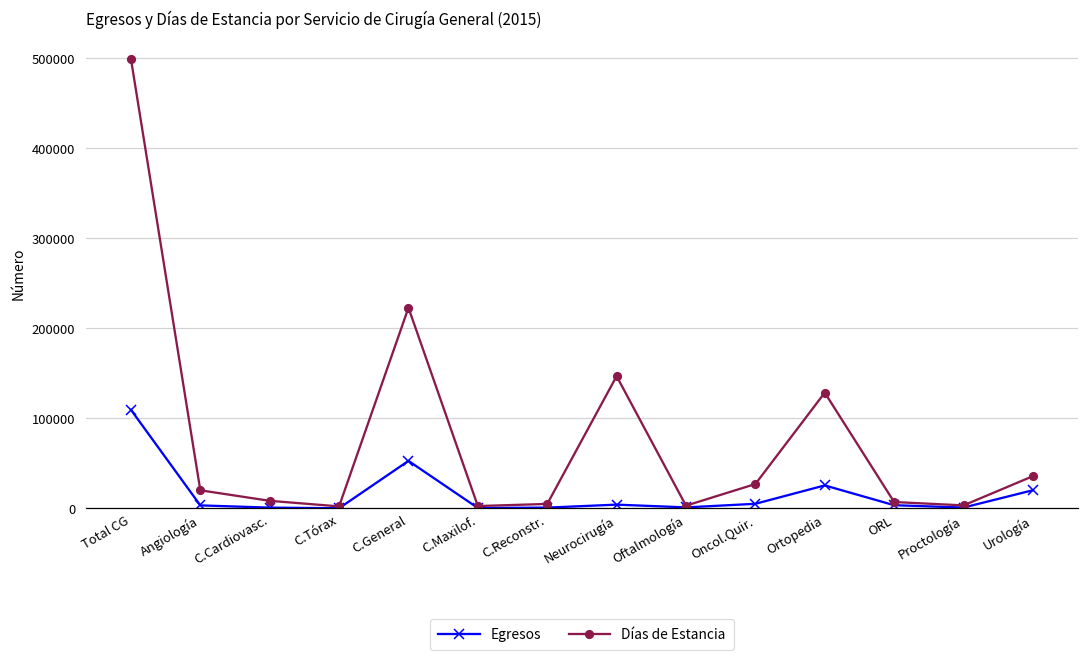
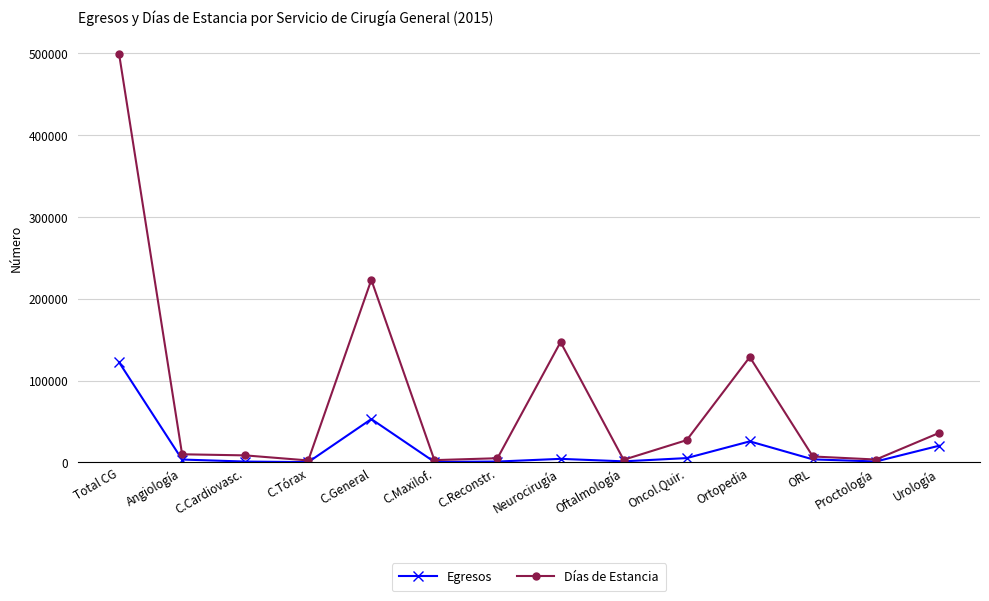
  {
    "Egresos": {
-     "Total CG": 110000,
+     "Total CG": 120000,
      "Angiología": 0,
      "C.Cardiovasc.": 0,
      "C.General": 50000,
      "C.Reconstr.": 0,
      "Neurocirugía": 0,
      "Oncol.Quir.": 10000,
      "Ortopedia": 30000,
      "ORL": 0,
      "Urología": 20000
    },
    "Días de Estancia": {
      "Total CG": 500000,
-     "Angiología": 20000,
+     "Angiología": 10000,
      "C.Cardiovasc.": 10000,
      "C.General": 220000,
      "C.Reconstr.": 10000,
      "Neurocirugía": 150000,
      "Oncol.Quir.": 30000,
      "Ortopedia": 130000,
      "ORL": 10000,
      "Urología": 40000
    }
  }
